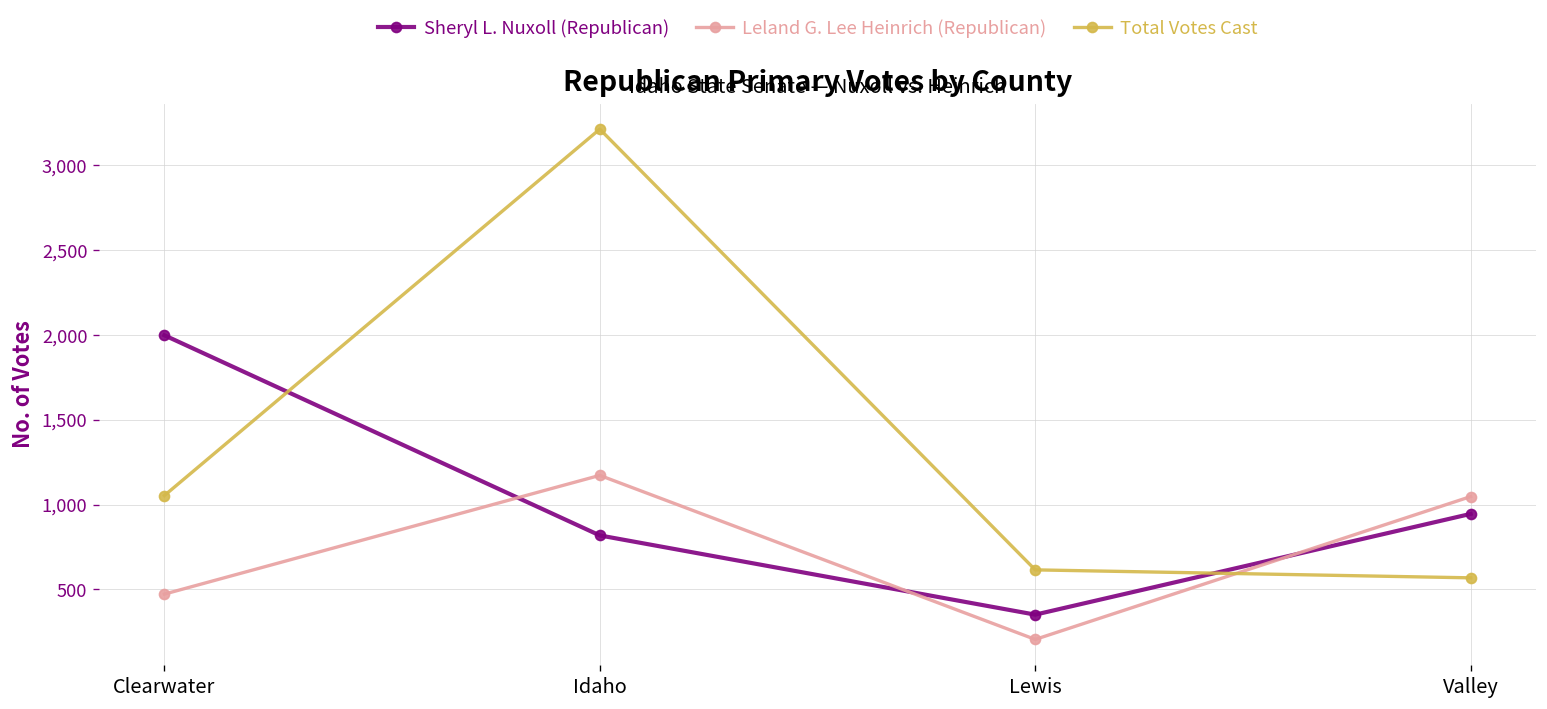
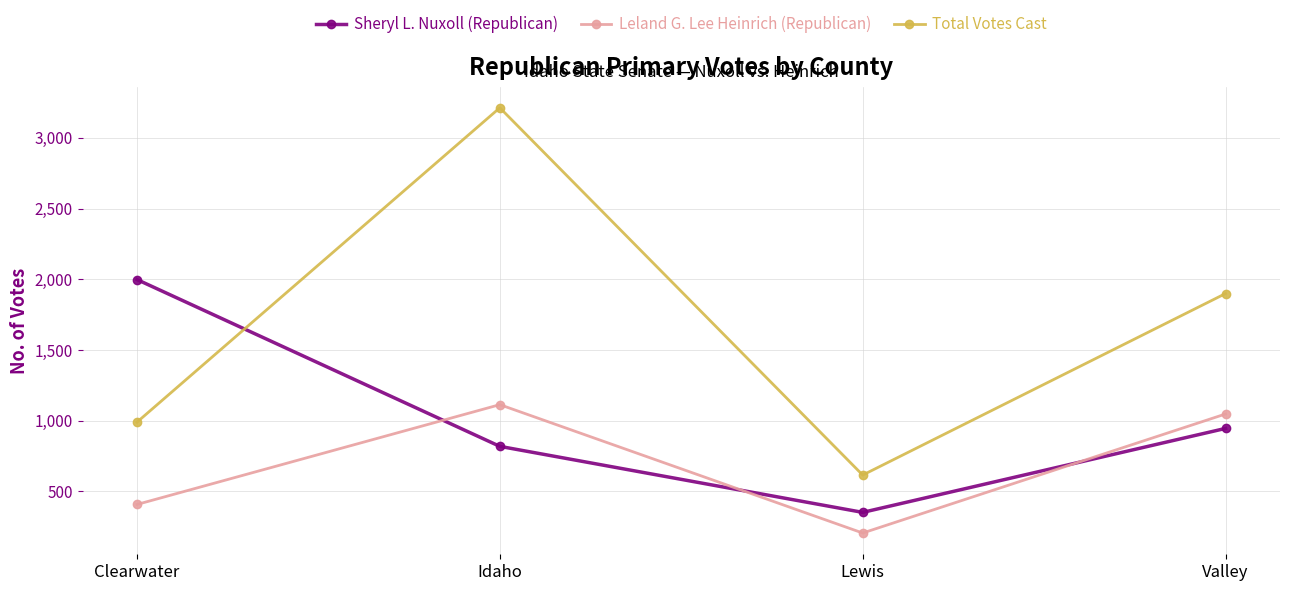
  {
    "Sheryl L. Nuxoll (Republican)": {
      "Clearwater": "2,000",
      "Idaho": "820",
      "Lewis": "350",
      "Valley": "950"
    },
    "Leland G. Lee Heinrich (Republican)": {
-     "Clearwater": "470",
-     "Idaho": "1,170",
+     "Clearwater": "410",
+     "Idaho": "1,110",
      "Lewis": "210",
      "Valley": "1,050"
    },
    "Total Votes Cast": {
-     "Clearwater": "1,050",
+     "Clearwater": "990",
      "Idaho": "3,210",
      "Lewis": "620",
-     "Valley": "570"
+     "Valley": "1,900"
    }
  }
